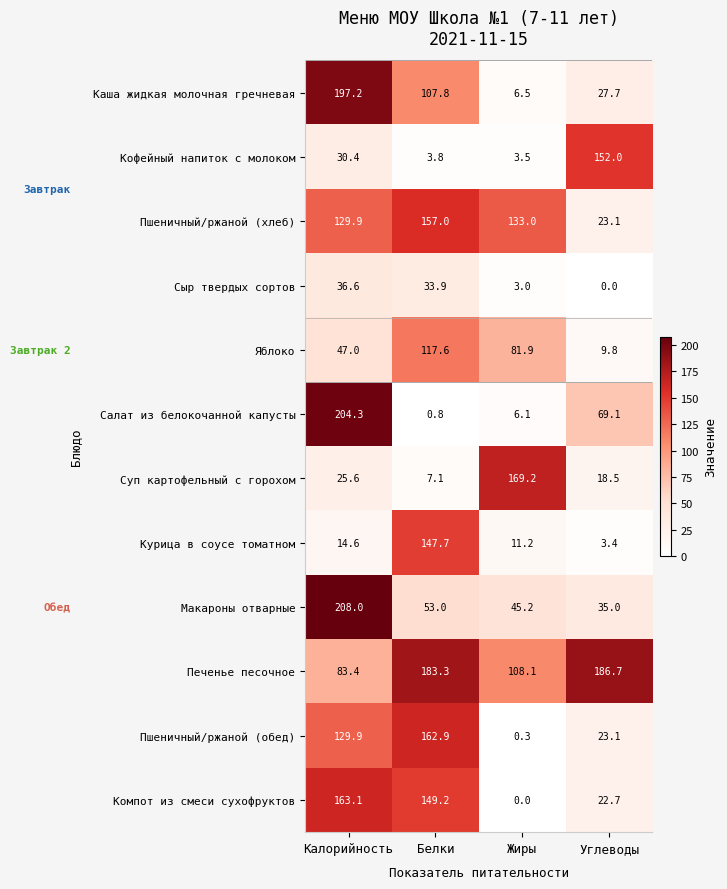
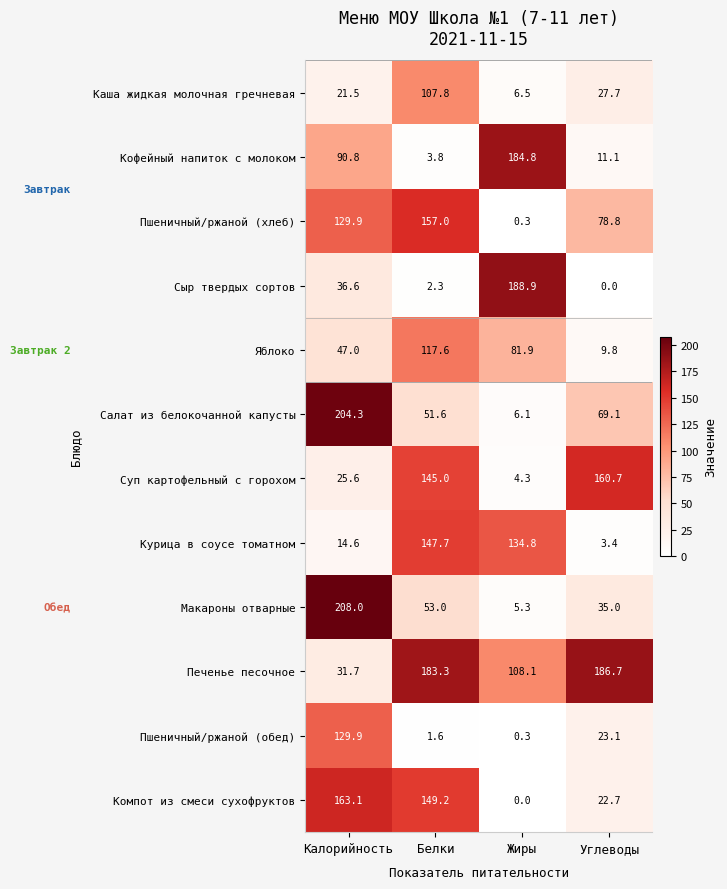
  {
    "Каша жидкая молочная гречневая": {
-     "Калорийность": 197.2,
+     "Калорийность": 21.5,
      "Белки": 107.8,
      "Жиры": 6.5,
      "Углеводы": 27.7
    },
    "Кофейный напиток с молоком": {
-     "Калорийность": 30.4,
+     "Калорийность": 90.8,
      "Белки": 3.8,
-     "Жиры": 3.5,
-     "Углеводы": 152.0
+     "Жиры": 184.8,
+     "Углеводы": 11.1
    },
    "Пшеничный/ржаной (хлеб)": {
      "Калорийность": 129.9,
      "Белки": 157.0,
-     "Жиры": 133.0,
-     "Углеводы": 23.1
+     "Жиры": 0.3,
+     "Углеводы": 78.8
    },
    "Сыр твердых сортов": {
      "Калорийность": 36.6,
-     "Белки": 33.9,
-     "Жиры": 3.0,
+     "Белки": 2.3,
+     "Жиры": 188.9,
      "Углеводы": 0.0
    },
    "Яблоко": {
      "Калорийность": 47.0,
      "Белки": 117.6,
      "Жиры": 81.9,
      "Углеводы": 9.8
    },
    "Салат из белокочанной капусты": {
      "Калорийность": 204.3,
-     "Белки": 0.8,
+     "Белки": 51.6,
      "Жиры": 6.1,
      "Углеводы": 69.1
    },
    "Суп картофельный с горохом": {
      "Калорийность": 25.6,
-     "Белки": 7.1,
-     "Жиры": 169.2,
-     "Углеводы": 18.5
+     "Белки": 145.0,
+     "Жиры": 4.3,
+     "Углеводы": 160.7
    },
    "Курица в соусе томатном": {
      "Калорийность": 14.6,
      "Белки": 147.7,
-     "Жиры": 11.2,
+     "Жиры": 134.8,
      "Углеводы": 3.4
    },
    "Макароны отварные": {
      "Калорийность": 208.0,
      "Белки": 53.0,
-     "Жиры": 45.2,
+     "Жиры": 5.3,
      "Углеводы": 35.0
    },
    "Печенье песочное": {
-     "Калорийность": 83.4,
+     "Калорийность": 31.7,
      "Белки": 183.3,
      "Жиры": 108.1,
      "Углеводы": 186.7
    },
    "Пшеничный/ржаной (обед)": {
      "Калорийность": 129.9,
-     "Белки": 162.9,
+     "Белки": 1.6,
      "Жиры": 0.3,
      "Углеводы": 23.1
    },
    "Компот из смеси сухофруктов": {
      "Калорийность": 163.1,
      "Белки": 149.2,
      "Жиры": 0.0,
      "Углеводы": 22.7
    }
  }
